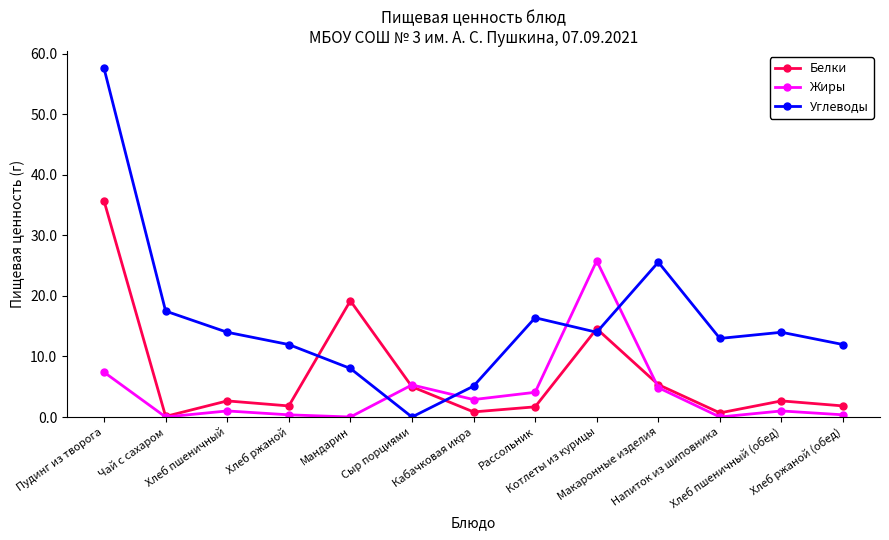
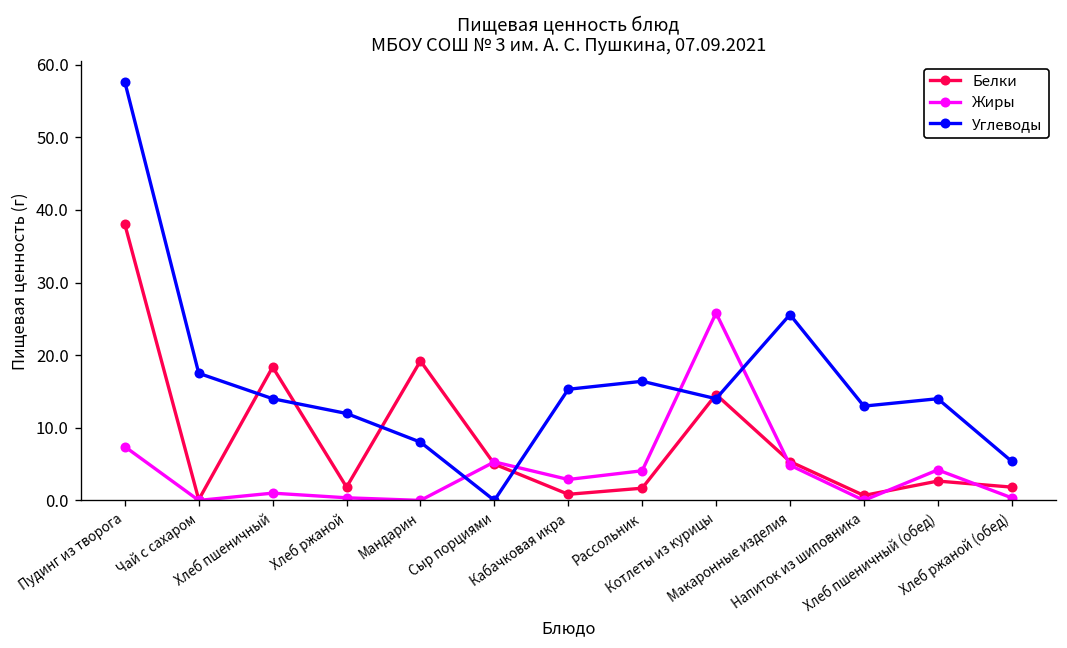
  {
    "Белки": {
-     "Пудинг из творога": 36,
-     "Хлеб пшеничный": 3,
+     "Пудинг из творога": 38,
+     "Хлеб пшеничный": 18,
      "Хлеб ржаной": 2,
      "Мандарин": 19,
      "Кабачковая икра": 1,
      "Рассольник": 2,
      "Котлеты из курицы": 15,
      "Макаронные изделия": 5,
      "Напиток из шиповника": 1,
      "Хлеб пшеничный (обед)": 3,
      "Хлеб ржаной (обед)": 2
    },
    "Жиры": {
      "Пудинг из творога": 7,
      "Хлеб пшеничный": 1,
      "Хлеб ржаной": 0,
      "Мандарин": 0,
      "Кабачковая икра": 3,
      "Рассольник": 4,
      "Котлеты из курицы": 26,
      "Макаронные изделия": 5,
      "Напиток из шиповника": 0,
-     "Хлеб пшеничный (обед)": 1,
+     "Хлеб пшеничный (обед)": 4,
      "Хлеб ржаной (обед)": 0
    },
    "Углеводы": {
      "Пудинг из творога": 58,
      "Чай с сахаром": 18,
      "Хлеб пшеничный": 14,
      "Хлеб ржаной": 12,
      "Мандарин": 8,
      "Сыр порциями": 0,
-     "Кабачковая икра": 5,
+     "Кабачковая икра": 15,
      "Рассольник": 16,
      "Котлеты из курицы": 14,
      "Макаронные изделия": 26,
      "Напиток из шиповника": 13,
      "Хлеб пшеничный (обед)": 14,
-     "Хлеб ржаной (обед)": 12
+     "Хлеб ржаной (обед)": 5
    }
  }
